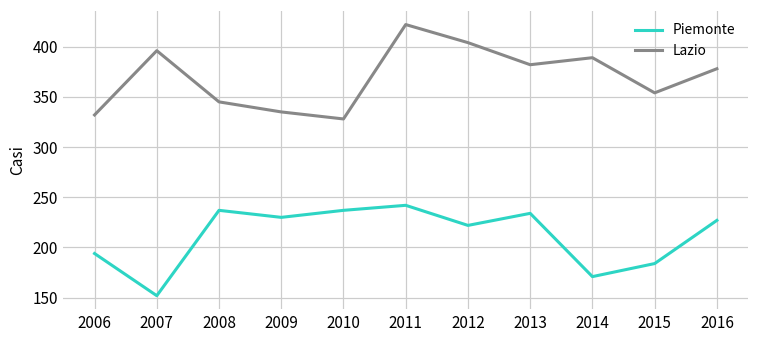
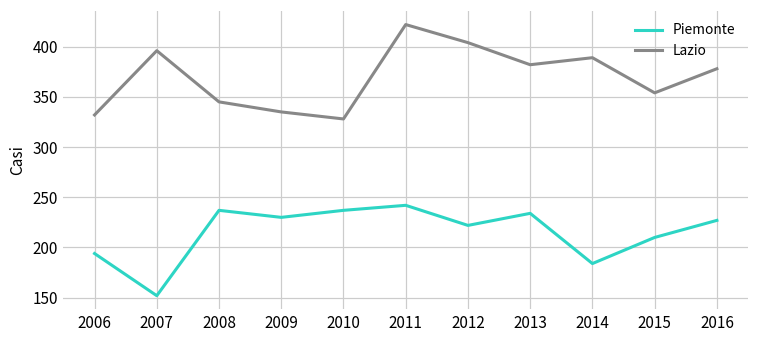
  {
    "Piemonte": {
      "2006": 190,
      "2007": 150,
      "2008": 240,
      "2009": 230,
      "2010": 240,
      "2011": 240,
      "2012": 220,
      "2013": 230,
-     "2014": 170,
-     "2015": 180,
+     "2014": 180,
+     "2015": 210,
      "2016": 230
    },
    "Lazio": {
      "2006": 330,
      "2007": 400,
      "2008": 350,
      "2009": 340,
      "2010": 330,
      "2011": 420,
      "2012": 400,
      "2013": 380,
      "2014": 390,
      "2015": 350,
      "2016": 380
    }
  }
